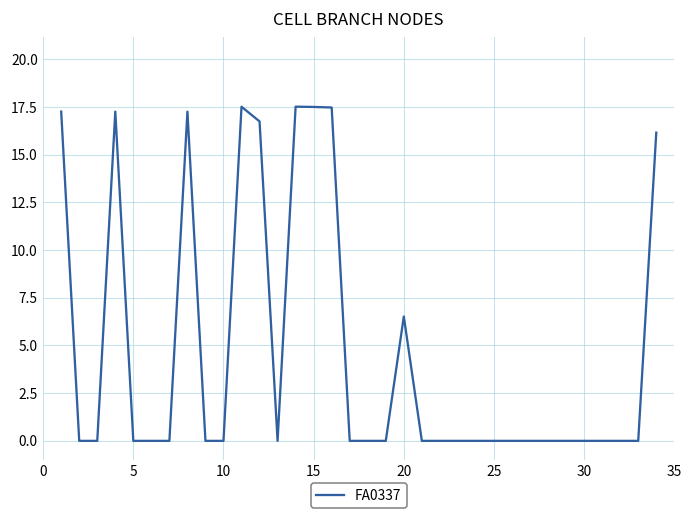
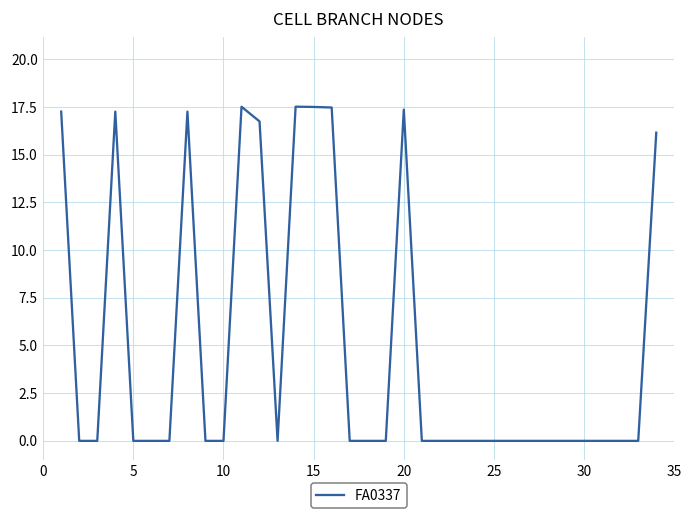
  {
    "5": 0.0,
    "10": 0.0,
    "15": 17.5,
-   "20": 6.5,
+   "20": 17.4,
    "25": 0.0,
    "30": 0.0
  }
